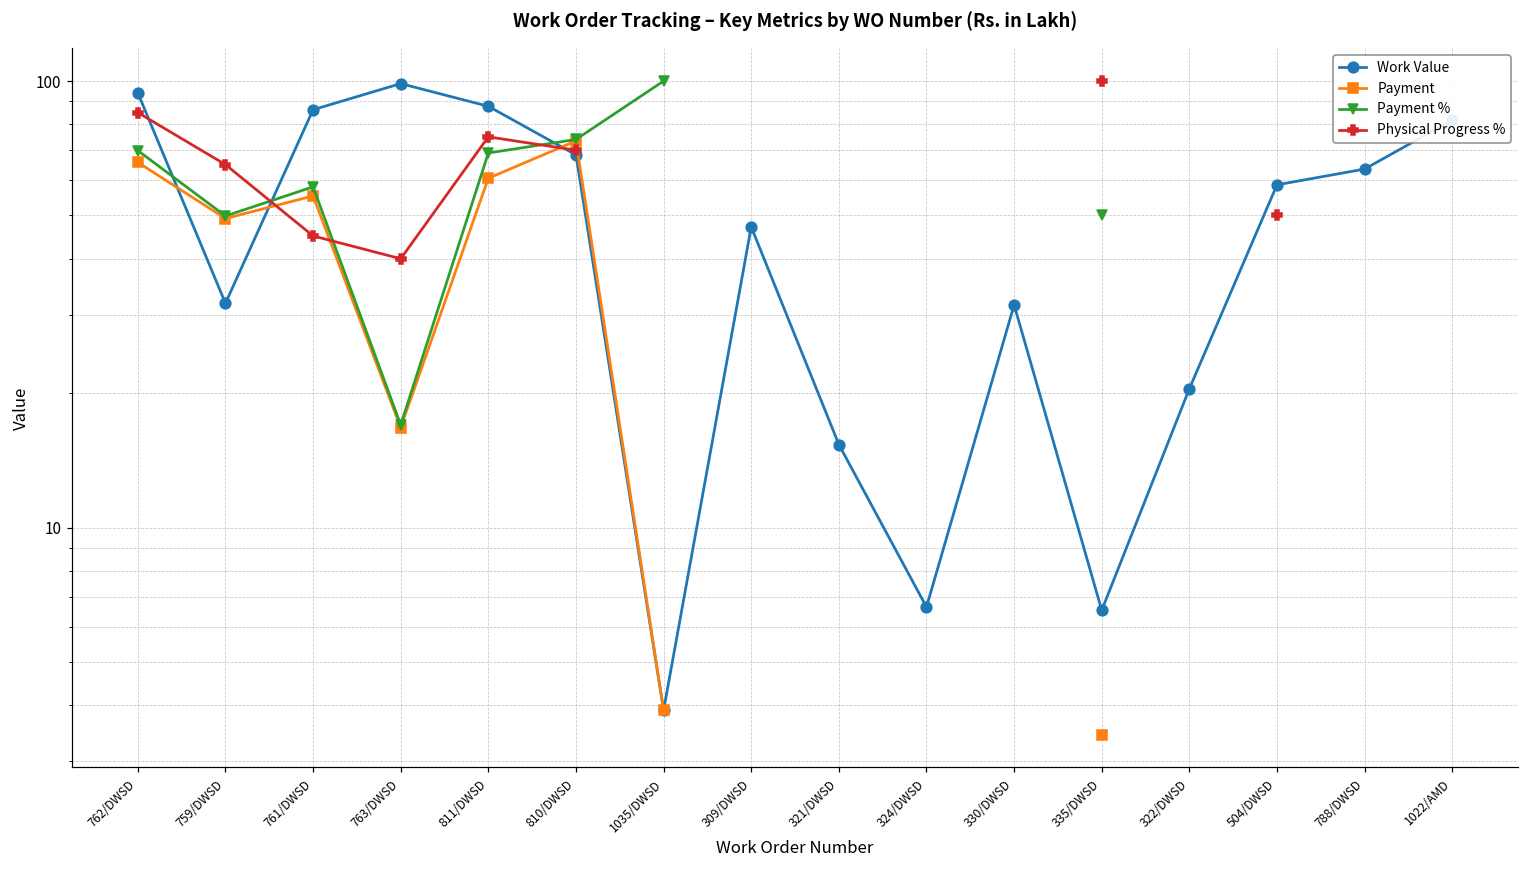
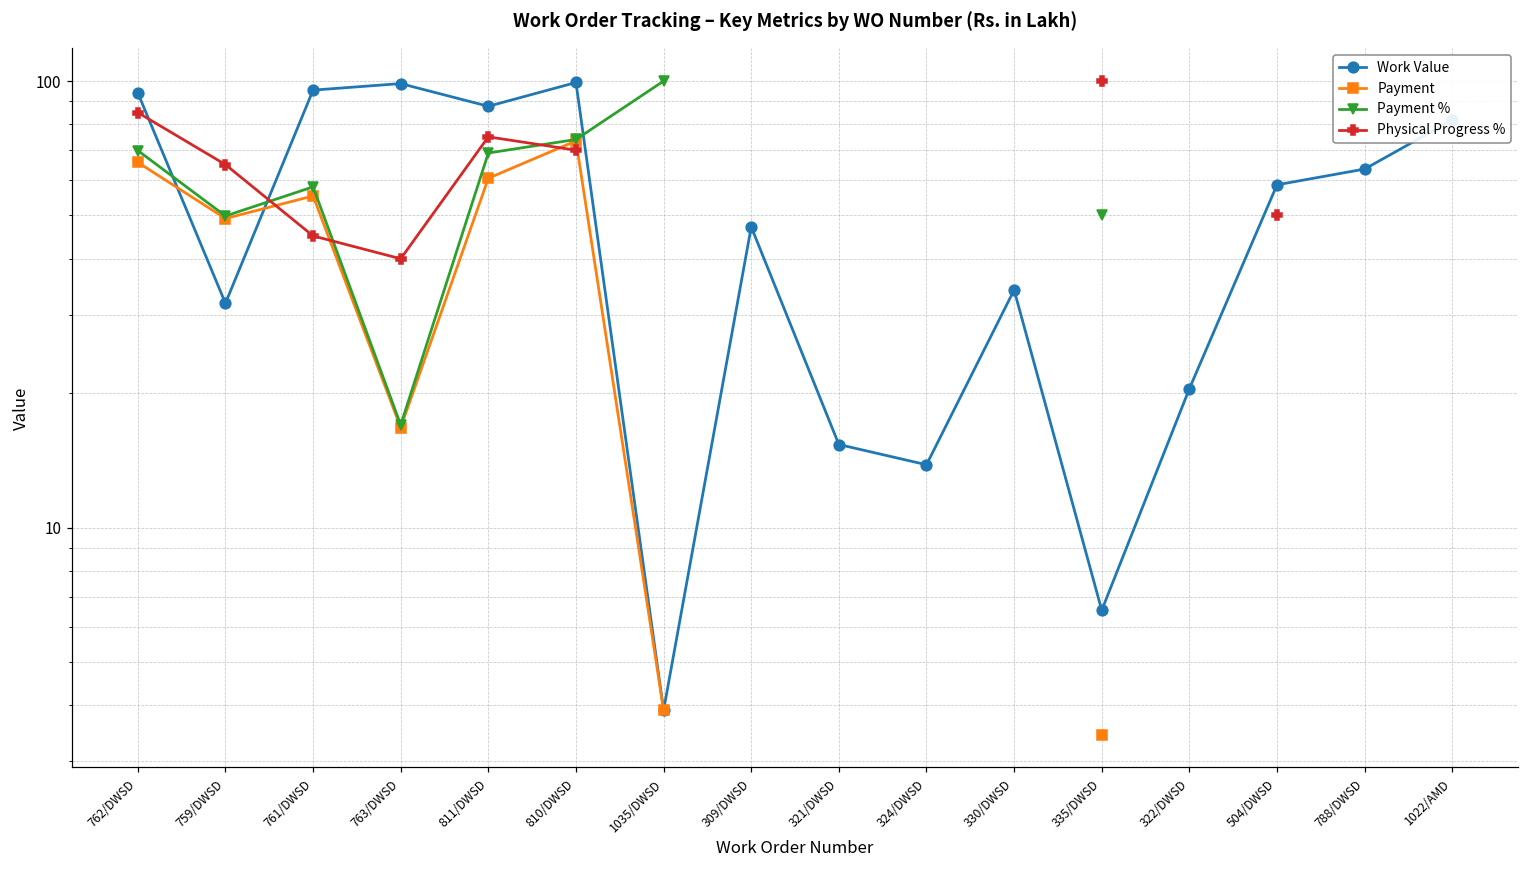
  {
    "Work Value": {
      "762/DWSD": 94,
      "759/DWSD": 32,
-     "761/DWSD": 86,
+     "761/DWSD": 95,
      "763/DWSD": 99,
      "811/DWSD": 88,
-     "810/DWSD": 68,
+     "810/DWSD": 99,
      "309/DWSD": 47,
      "321/DWSD": 15.4,
-     "324/DWSD": 6.6,
-     "330/DWSD": 32,
+     "324/DWSD": 13.8,
+     "330/DWSD": 34,
      "335/DWSD": 6.5,
      "322/DWSD": 20,
      "504/DWSD": 59,
      "788/DWSD": 64
    },
    "Payment": {
      "762/DWSD": 66,
      "761/DWSD": 55,
      "811/DWSD": 61,
      "335/DWSD": 3.4
    },
    "Payment %": {
      "762/DWSD": 70,
      "761/DWSD": 58,
      "811/DWSD": 69,
      "1035/DWSD": 100,
      "335/DWSD": 50
    },
    "Physical Progress %": {
      "762/DWSD": 85,
      "759/DWSD": 65,
      "761/DWSD": 45,
      "763/DWSD": 40,
      "811/DWSD": 75,
      "810/DWSD": 70,
      "335/DWSD": 100,
      "504/DWSD": 50
    }
  }
